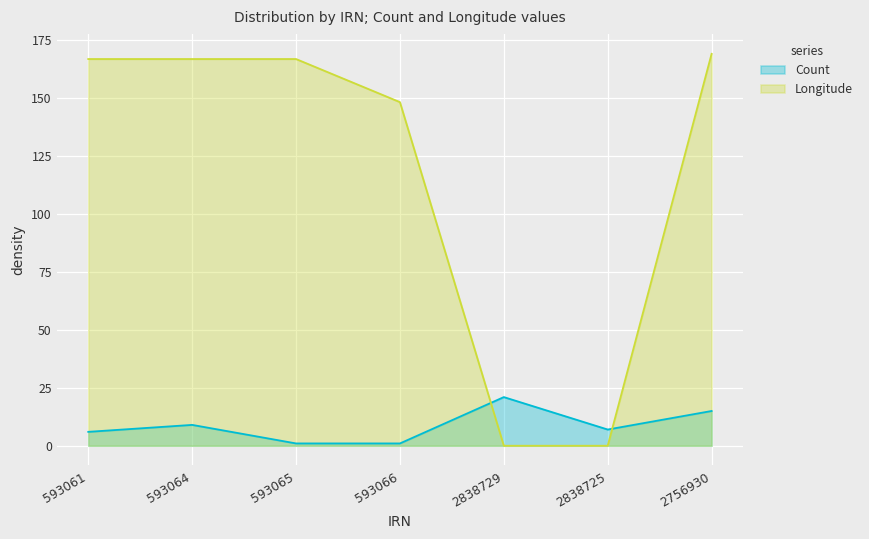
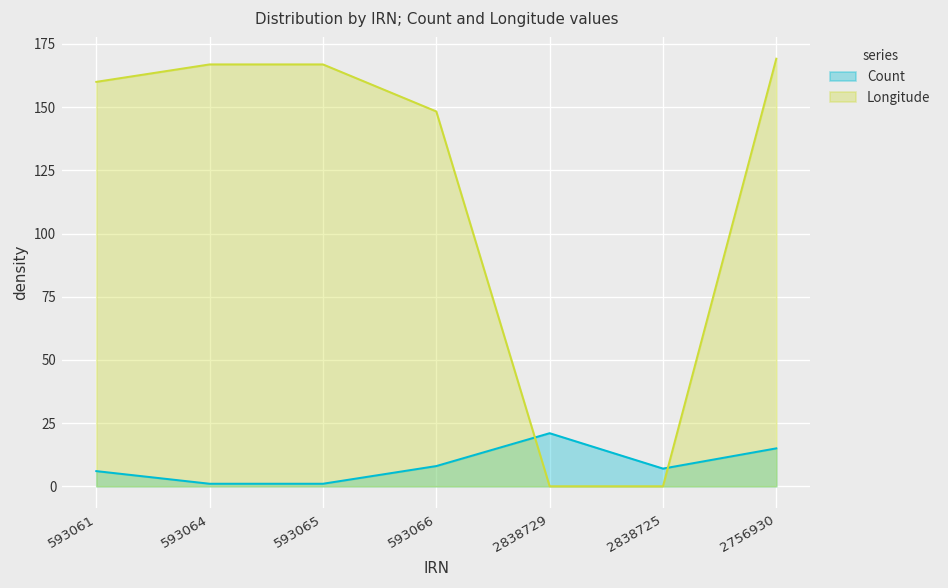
  {
    "Count": {
      "593061": 6,
-     "593064": 9,
+     "593064": 1,
      "593065": 1,
-     "593066": 1,
+     "593066": 8,
      "2838729": 21,
      "2838725": 7,
      "2756930": 15
    },
    "Longitude": {
-     "593061": 167,
+     "593061": 160,
      "593064": 167,
      "593065": 167,
      "593066": 148,
      "2838729": 0,
      "2838725": 0,
      "2756930": 169
    }
  }
